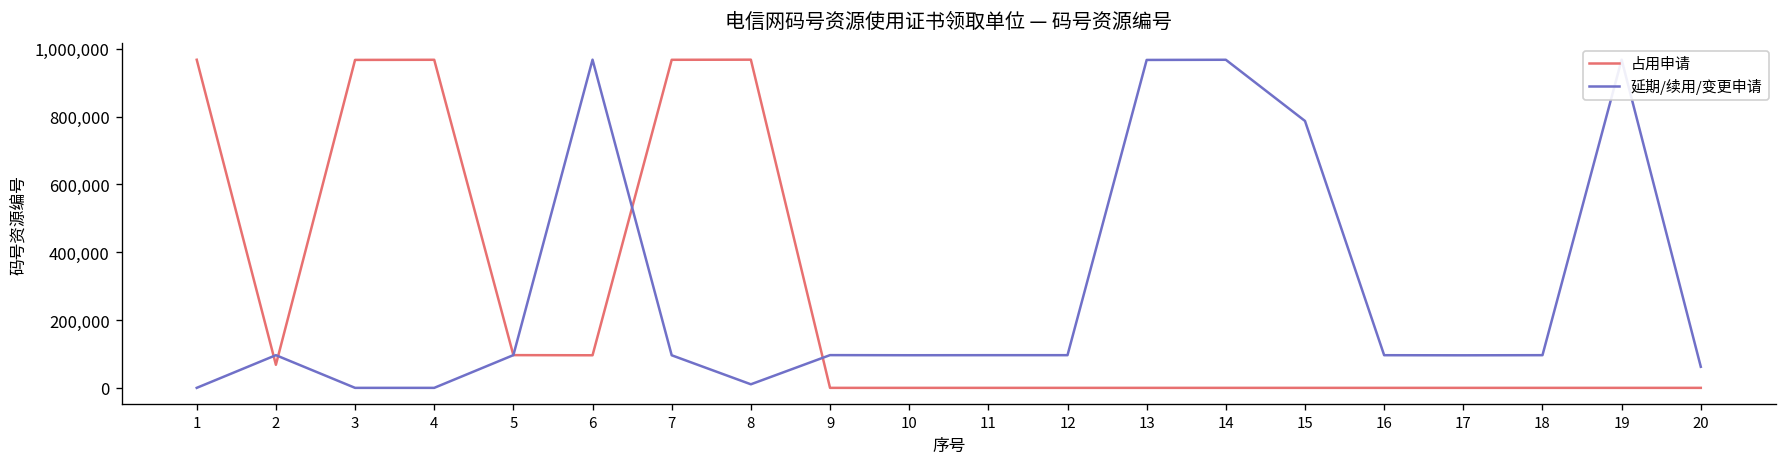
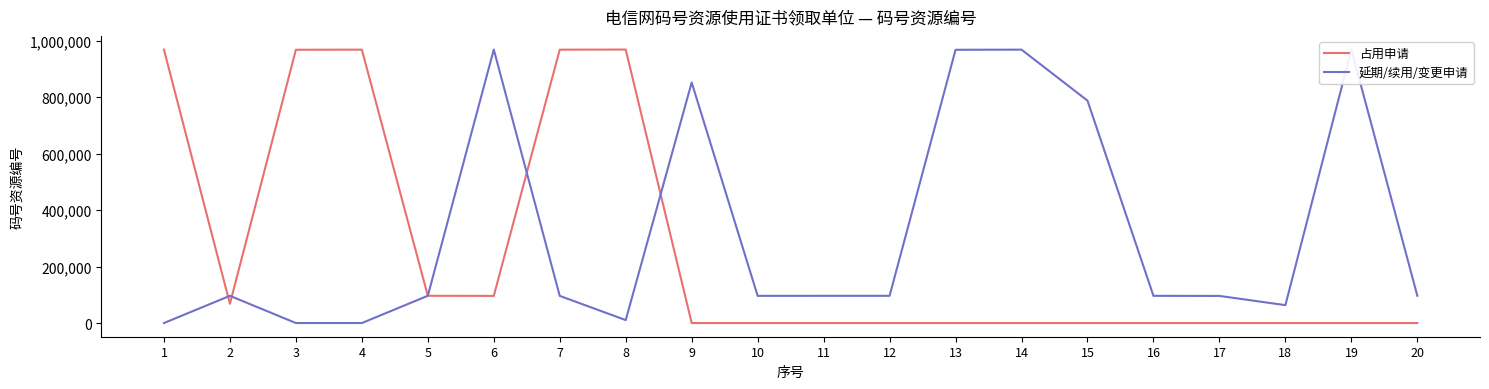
  {
    "占用申请": {
      "1": "970,000",
      "2": "70,000",
      "3": "970,000",
      "4": "970,000",
      "6": "100,000",
      "7": "970,000",
      "8": "970,000",
      "9": "0",
      "10": "0",
      "11": "0",
      "12": "0",
      "13": "0",
      "14": "0",
      "15": "0",
      "16": "0",
      "17": "0",
      "18": "0",
      "19": "0",
      "20": "0"
    },
    "延期/续用/变更申请": {
      "1": "0",
      "2": "100,000",
      "3": "0",
      "4": "0",
      "6": "970,000",
      "7": "100,000",
      "8": "10,000",
-     "9": "100,000",
+     "9": "850,000",
      "10": "100,000",
      "11": "100,000",
      "12": "100,000",
      "13": "970,000",
      "14": "970,000",
      "15": "790,000",
      "16": "100,000",
      "17": "100,000",
-     "18": "100,000",
-     "20": "60,000"
+     "18": "60,000",
+     "20": "100,000"
    }
  }
